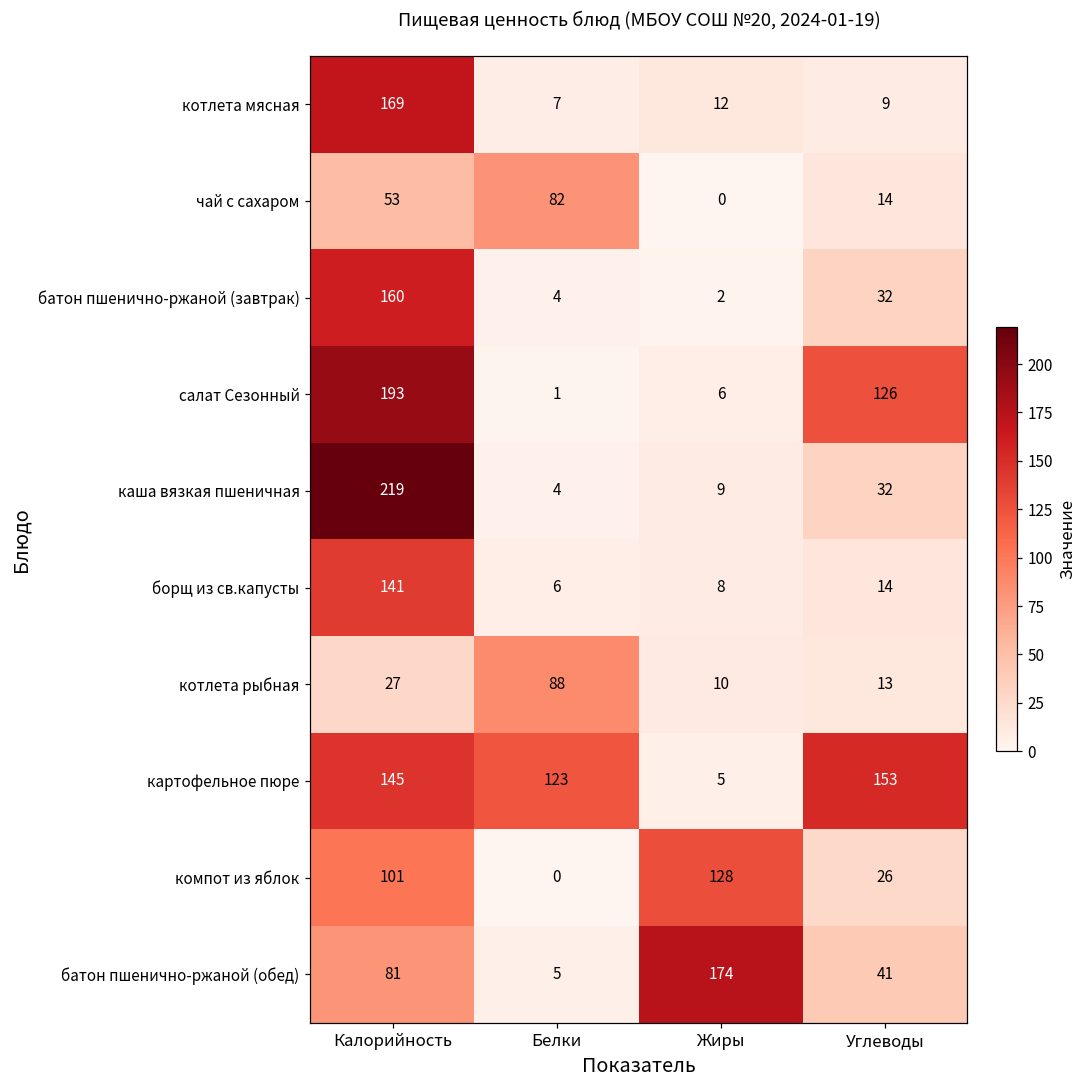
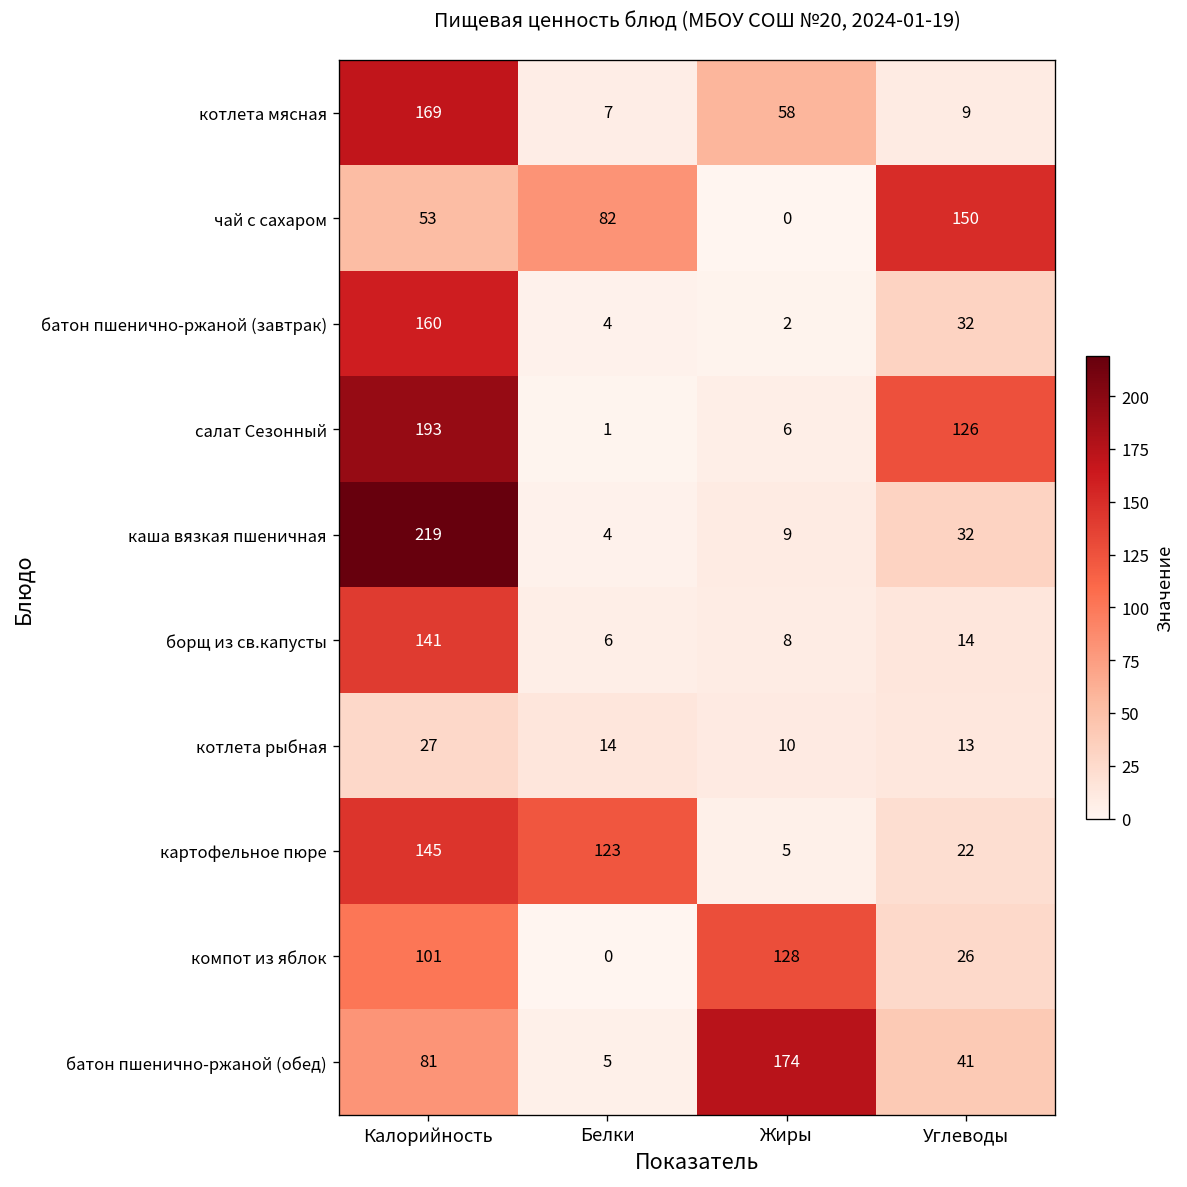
  {
    "котлета мясная": {
      "Калорийность": 169,
      "Белки": 7,
-     "Жиры": 12,
+     "Жиры": 58,
      "Углеводы": 9
    },
    "чай с сахаром": {
      "Калорийность": 53,
      "Белки": 82,
      "Жиры": 0,
-     "Углеводы": 14
+     "Углеводы": 150
    },
    "батон пшенично-ржаной (завтрак)": {
      "Калорийность": 160,
      "Белки": 4,
      "Жиры": 2,
      "Углеводы": 32
    },
    "салат Сезонный": {
      "Калорийность": 193,
      "Белки": 1,
      "Жиры": 6,
      "Углеводы": 126
    },
    "каша вязкая пшеничная": {
      "Калорийность": 219,
      "Белки": 4,
      "Жиры": 9,
      "Углеводы": 32
    },
    "борщ из св.капусты": {
      "Калорийность": 141,
      "Белки": 6,
      "Жиры": 8,
      "Углеводы": 14
    },
    "котлета рыбная": {
      "Калорийность": 27,
-     "Белки": 88,
+     "Белки": 14,
      "Жиры": 10,
      "Углеводы": 13
    },
    "картофельное пюре": {
      "Калорийность": 145,
      "Белки": 123,
      "Жиры": 5,
-     "Углеводы": 153
+     "Углеводы": 22
    },
    "компот из яблок": {
      "Калорийность": 101,
      "Белки": 0,
      "Жиры": 128,
      "Углеводы": 26
    },
    "батон пшенично-ржаной (обед)": {
      "Калорийность": 81,
      "Белки": 5,
      "Жиры": 174,
      "Углеводы": 41
    }
  }
